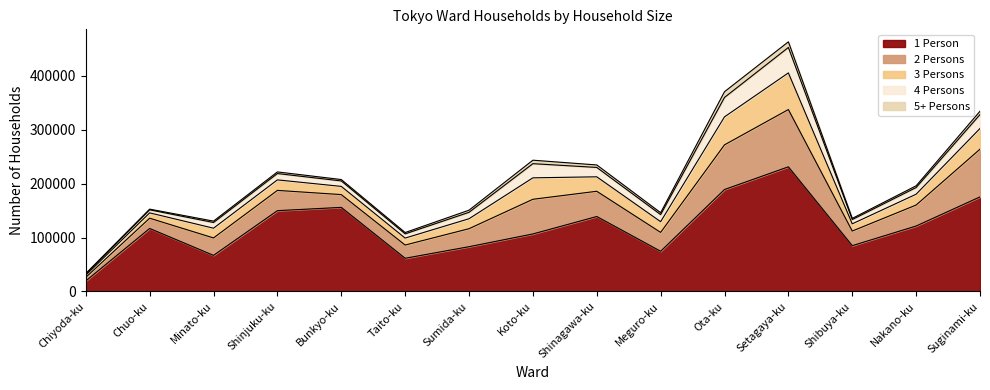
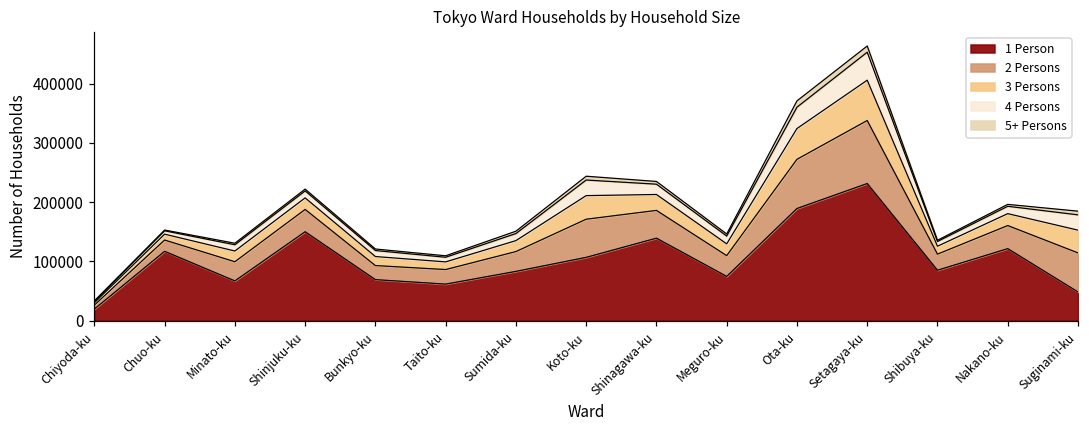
  {
    "1 Person": {
      "Chiyoda-ku": 20000,
      "Chuo-ku": 120000,
      "Minato-ku": 70000,
      "Shinjuku-ku": 150000,
-     "Bunkyo-ku": 160000,
+     "Bunkyo-ku": 70000,
      "Taito-ku": 60000,
      "Sumida-ku": 80000,
      "Koto-ku": 110000,
      "Shinagawa-ku": 140000,
      "Meguro-ku": 70000,
      "Ota-ku": 190000,
      "Setagaya-ku": 230000,
      "Shibuya-ku": 80000,
      "Nakano-ku": 120000,
-     "Suginami-ku": 180000
+     "Suginami-ku": 50000
    },
    "2 Persons": {
      "Chuo-ku": 20000,
      "Minato-ku": 30000,
      "Shinjuku-ku": 40000,
      "Bunkyo-ku": 20000,
      "Taito-ku": 20000,
      "Sumida-ku": 30000,
      "Koto-ku": 60000,
      "Shinagawa-ku": 50000,
      "Meguro-ku": 40000,
      "Ota-ku": 80000,
      "Setagaya-ku": 110000,
      "Shibuya-ku": 30000,
      "Nakano-ku": 40000,
-     "Suginami-ku": 90000
+     "Suginami-ku": 70000
    }
  }
